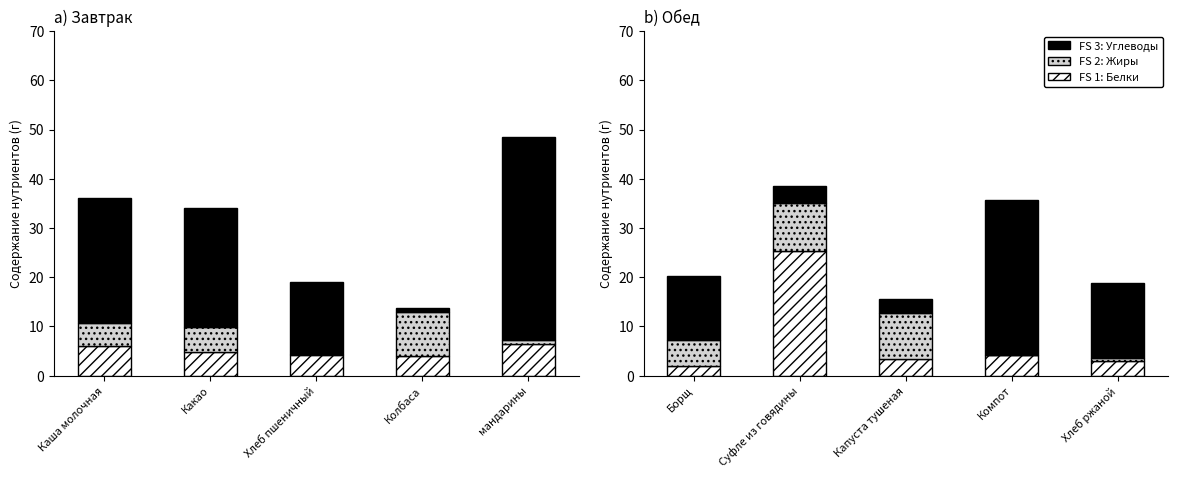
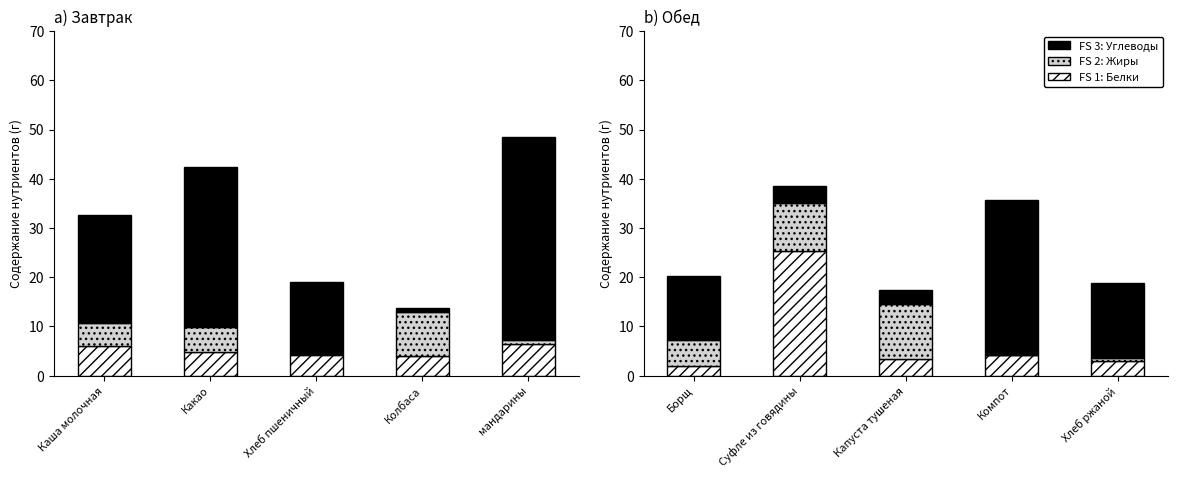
  {
    "a) Завтрак": {
      "FS 1: Белки": {
        "Каша молочная": 6,
        "Какао": 5,
        "Хлеб пшеничный": 4,
        "Колбаса": 4,
        "мандарины": 7
      },
      "FS 2: Жиры": {
        "Каша молочная": 5,
        "Какао": 5,
        "Колбаса": 9,
        "мандарины": 1
      },
      "FS 3: Углеводы": {
-       "Каша молочная": 25,
-       "Какао": 24,
+       "Каша молочная": 22,
+       "Какао": 33,
        "Хлеб пшеничный": 15,
        "Колбаса": 1,
        "мандарины": 41
      }
    },
    "b) Обед": {
      "FS 1: Белки": {
        "Борщ": 2,
        "Суфле из говядины": 25,
        "Капуста тушеная": 3,
        "Компот": 4,
        "Хлеб ржаной": 3
      },
      "FS 2: Жиры": {
        "Борщ": 5,
        "Суфле из говядины": 10,
-       "Капуста тушеная": 9,
+       "Капуста тушеная": 11,
        "Компот": 0,
        "Хлеб ржаной": 1
      },
      "FS 3: Углеводы": {
        "Борщ": 13,
        "Суфле из говядины": 3,
        "Капуста тушеная": 3,
        "Компот": 31,
        "Хлеб ржаной": 15
      }
    }
  }
